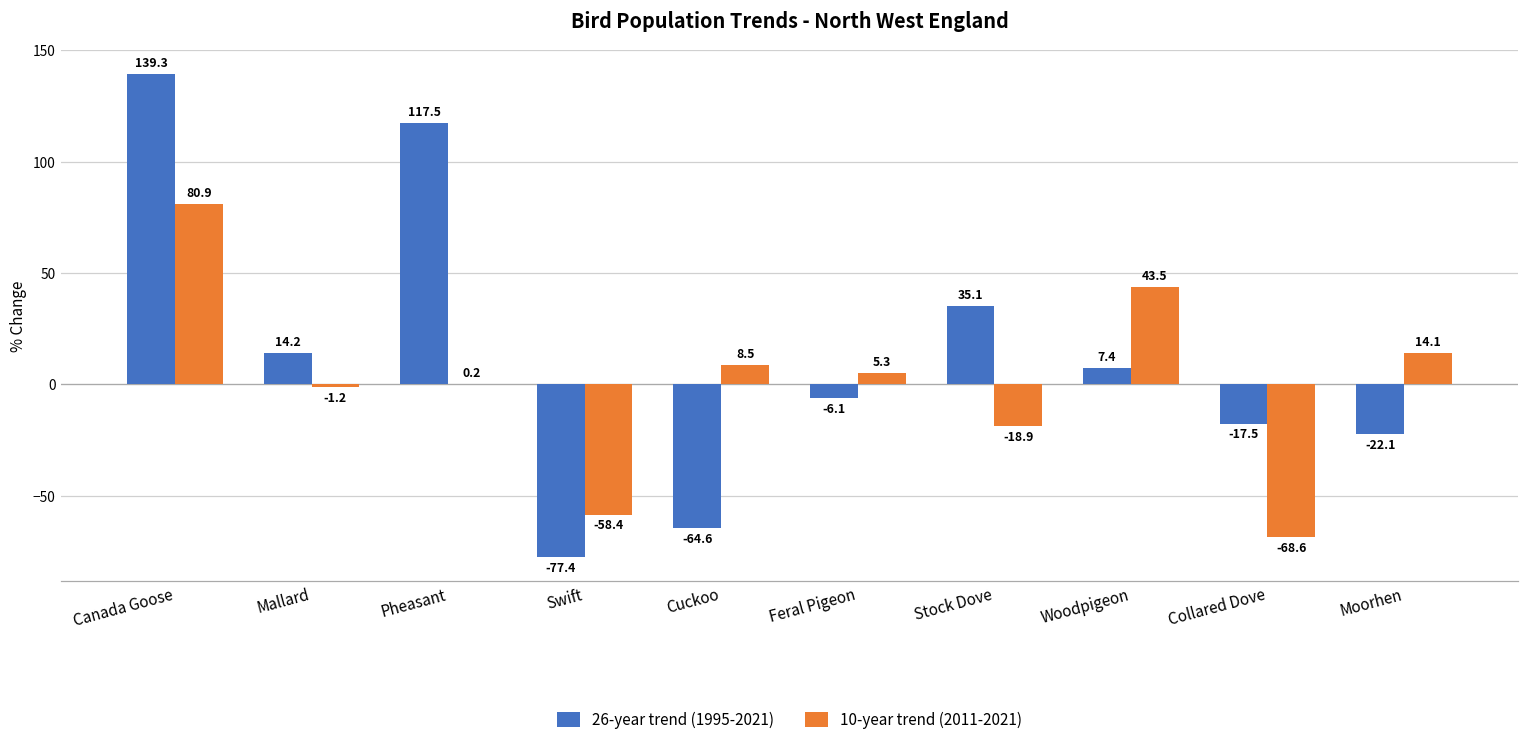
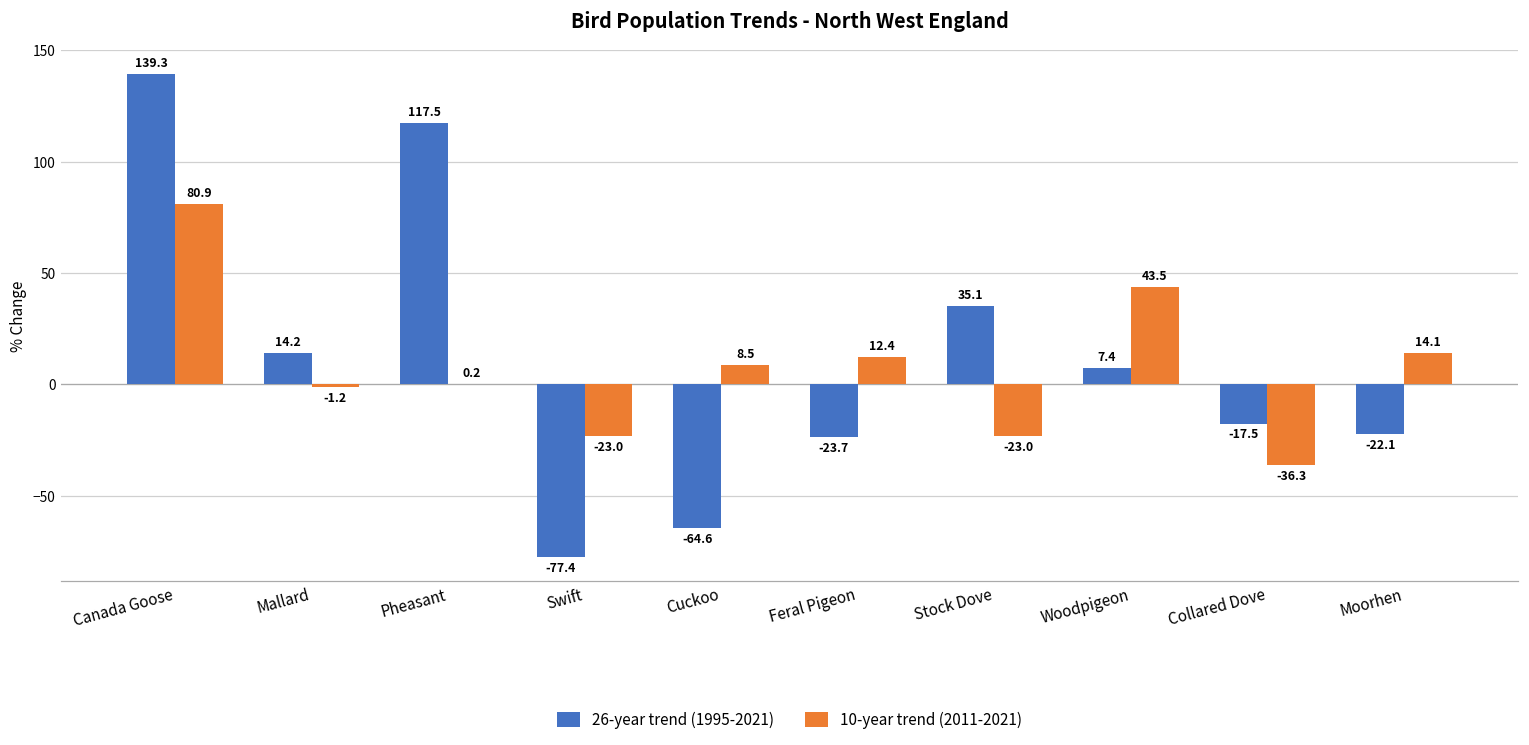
  {
    "26-year trend (1995-2021)": {
      "Canada Goose": 139.3,
      "Mallard": 14.2,
      "Pheasant": 117.5,
      "Swift": -77.4,
      "Cuckoo": -64.6,
-     "Feral Pigeon": -6.1,
+     "Feral Pigeon": -23.7,
      "Stock Dove": 35.1,
      "Woodpigeon": 7.4,
      "Collared Dove": -17.5,
      "Moorhen": -22.1
    },
    "10-year trend (2011-2021)": {
      "Canada Goose": 80.9,
      "Mallard": -1.2,
      "Pheasant": 0.2,
-     "Swift": -58.4,
+     "Swift": -23.0,
      "Cuckoo": 8.5,
-     "Feral Pigeon": 5.3,
-     "Stock Dove": -18.9,
+     "Feral Pigeon": 12.4,
+     "Stock Dove": -23.0,
      "Woodpigeon": 43.5,
-     "Collared Dove": -68.6,
+     "Collared Dove": -36.3,
      "Moorhen": 14.1
    }
  }
